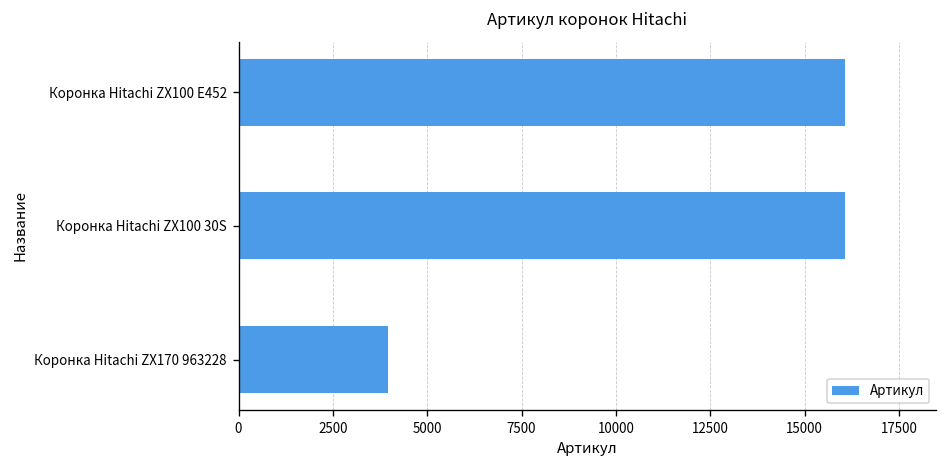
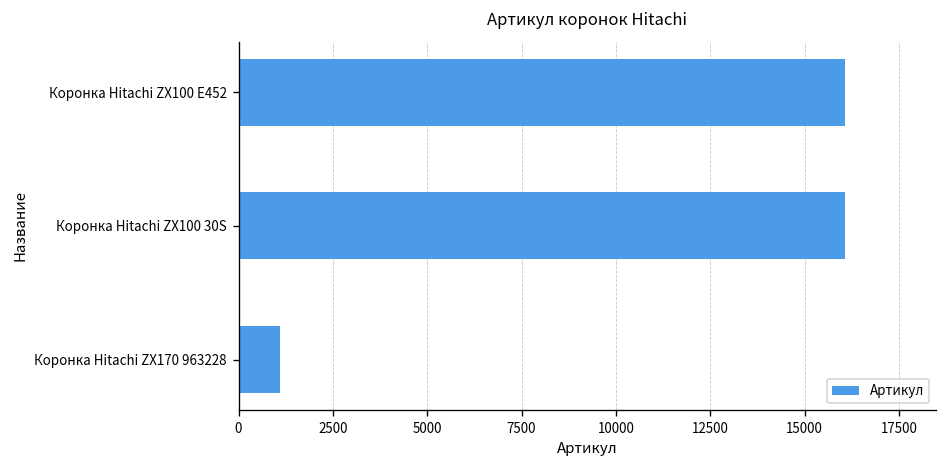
  {
    "Коронка Hitachi ZX100 E452": 16100,
    "Коронка Hitachi ZX100 30S": 16100,
-   "Коронка Hitachi ZX170 963228": 4000
+   "Коронка Hitachi ZX170 963228": 1100
  }
